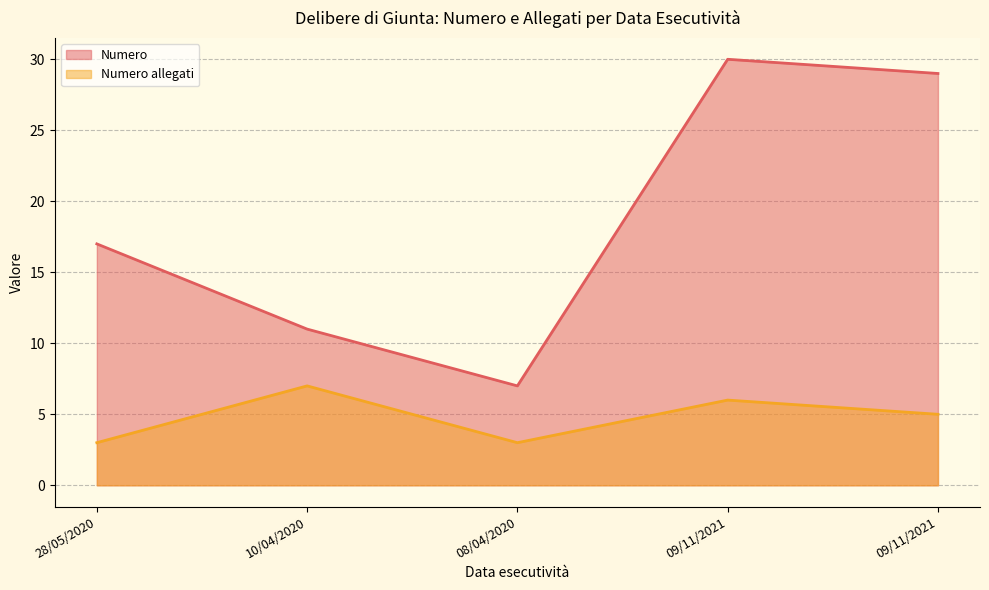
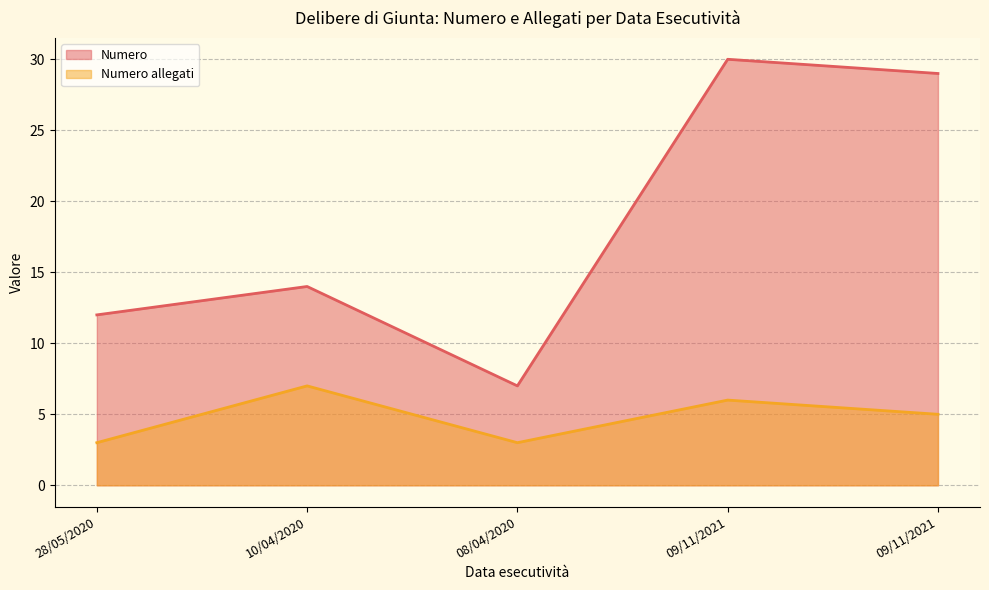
  {
    "Numero": {
-     "28/05/2020": 17,
-     "10/04/2020": 11,
+     "28/05/2020": 12,
+     "10/04/2020": 14,
      "08/04/2020": 7
    },
    "Numero allegati": {
      "28/05/2020": 3,
      "10/04/2020": 7,
      "08/04/2020": 3
    }
  }
